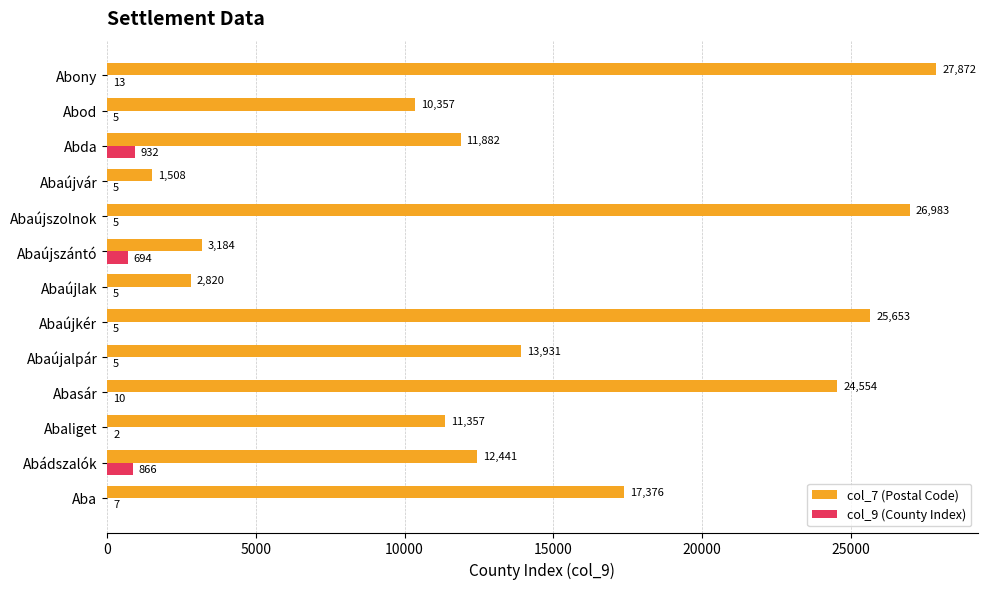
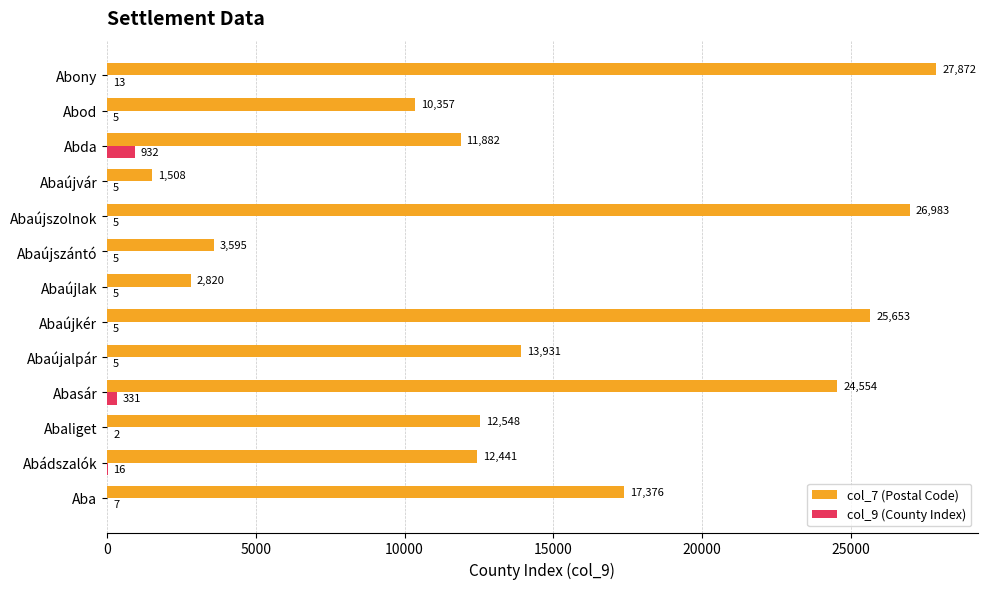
  {
    "col_7 (Postal Code)": {
      "Abony": "27,872",
      "Abod": "10,357",
      "Abda": "11,882",
      "Abaújvár": "1,508",
      "Abaújszolnok": "26,983",
-     "Abaújszántó": "3,184",
+     "Abaújszántó": "3,595",
      "Abaújlak": "2,820",
      "Abaújkér": "25,653",
      "Abaújalpár": "13,931",
      "Abasár": "24,554",
-     "Abaliget": "11,357",
+     "Abaliget": "12,548",
      "Abádszalók": "12,441",
      "Aba": "17,376"
    },
    "col_9 (County Index)": {
      "Abony": "13",
      "Abod": "5",
      "Abda": "932",
      "Abaújvár": "5",
      "Abaújszolnok": "5",
-     "Abaújszántó": "694",
+     "Abaújszántó": "5",
      "Abaújlak": "5",
      "Abaújkér": "5",
      "Abaújalpár": "5",
-     "Abasár": "10",
+     "Abasár": "331",
      "Abaliget": "2",
-     "Abádszalók": "866",
+     "Abádszalók": "16",
      "Aba": "7"
    }
  }
